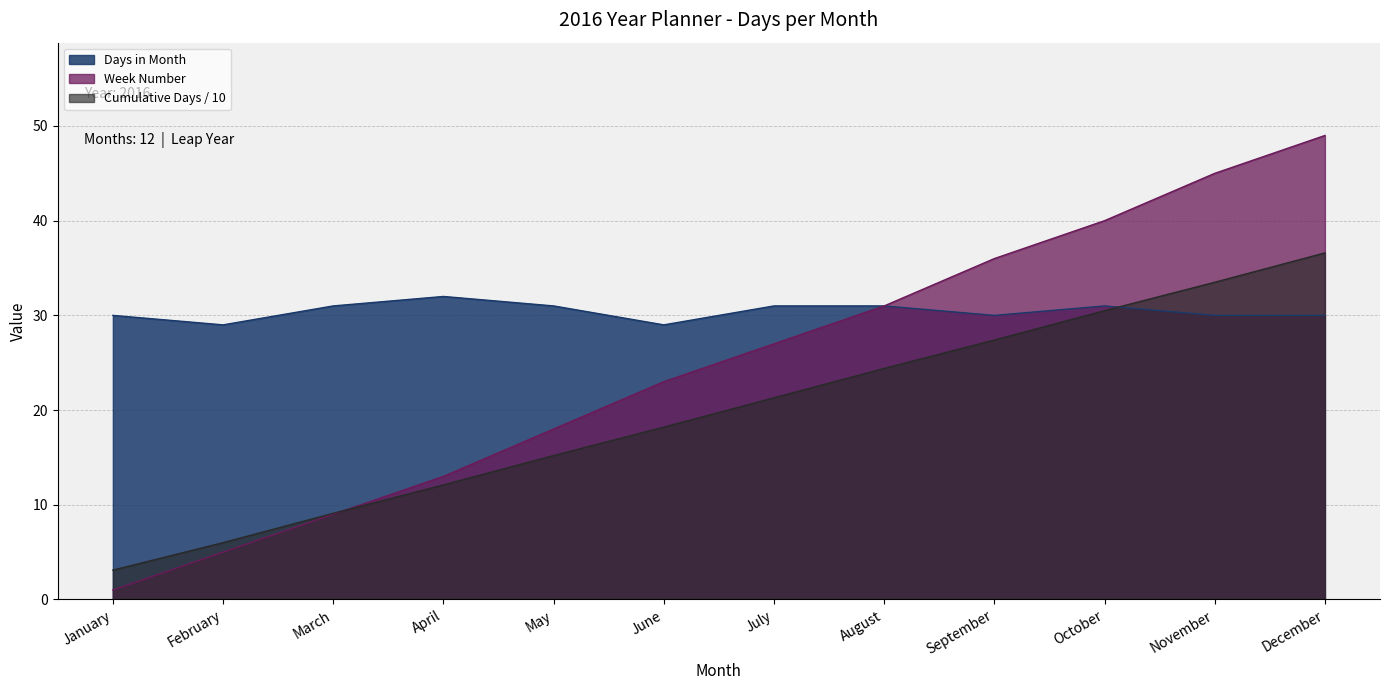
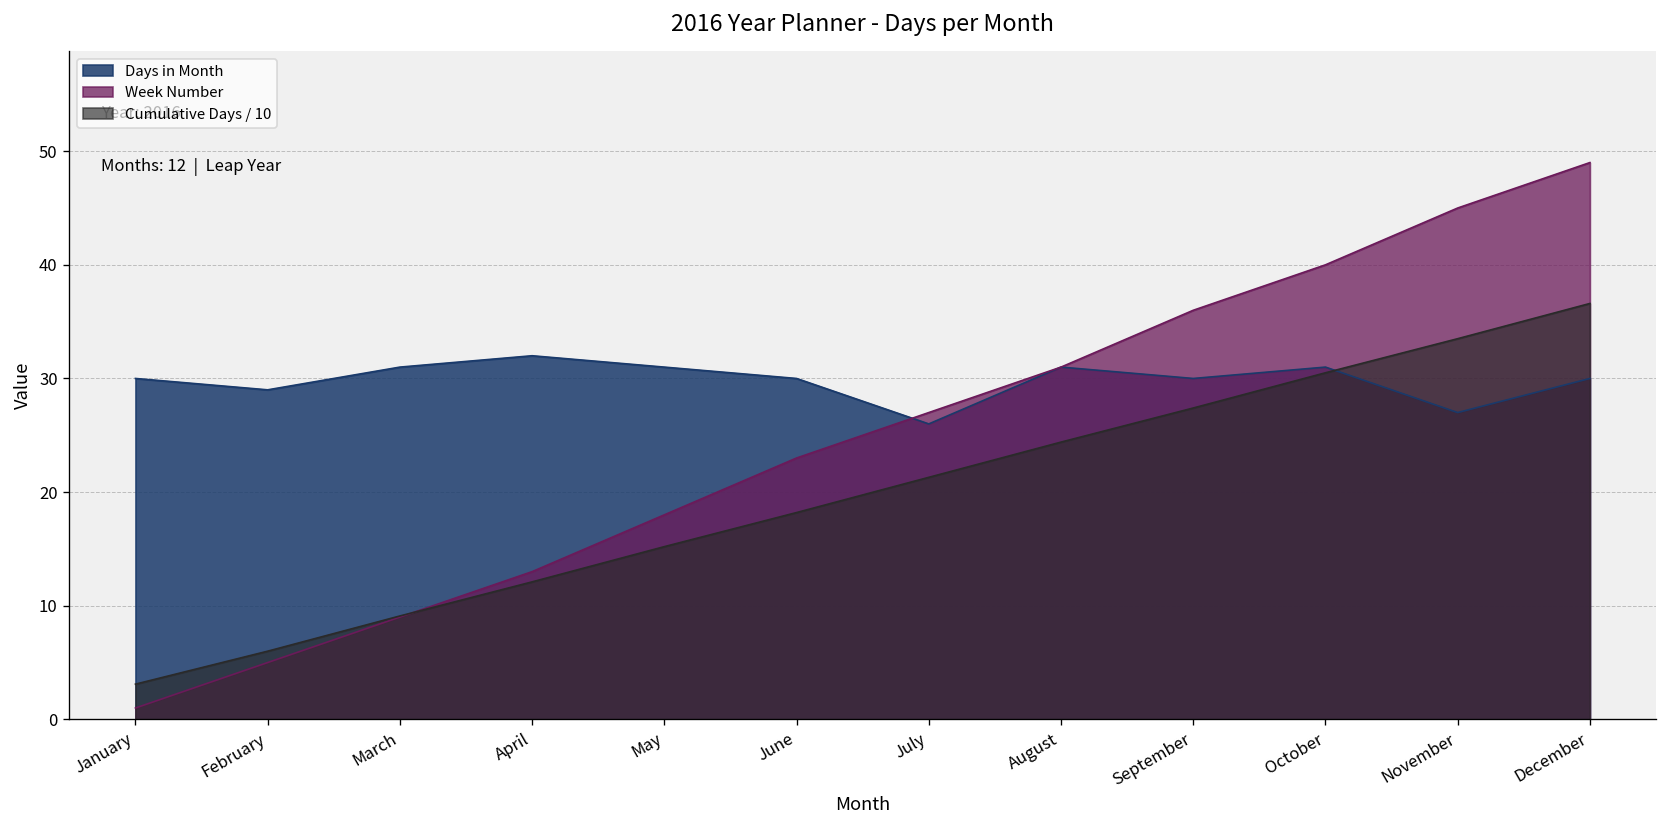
  {
    "Days in Month": {
      "January": 30,
      "February": 29,
      "March": 31,
      "April": 32,
      "May": 31,
-     "June": 29,
-     "July": 31,
+     "June": 30,
+     "July": 26,
      "September": 30,
      "October": 31,
-     "November": 30,
+     "November": 27,
      "December": 30
    },
    "Week Number": {
      "January": 1,
      "February": 5,
      "April": 13,
      "May": 18,
      "June": 23,
      "July": 27,
      "September": 36,
      "October": 40,
      "November": 45,
      "December": 49
    },
    "Cumulative Days / 10": {
      "January": 3,
      "February": 6,
      "April": 12,
      "May": 15,
      "June": 18,
      "July": 21,
      "August": 24,
      "September": 27,
      "October": 31,
      "November": 34,
      "December": 37
    }
  }
